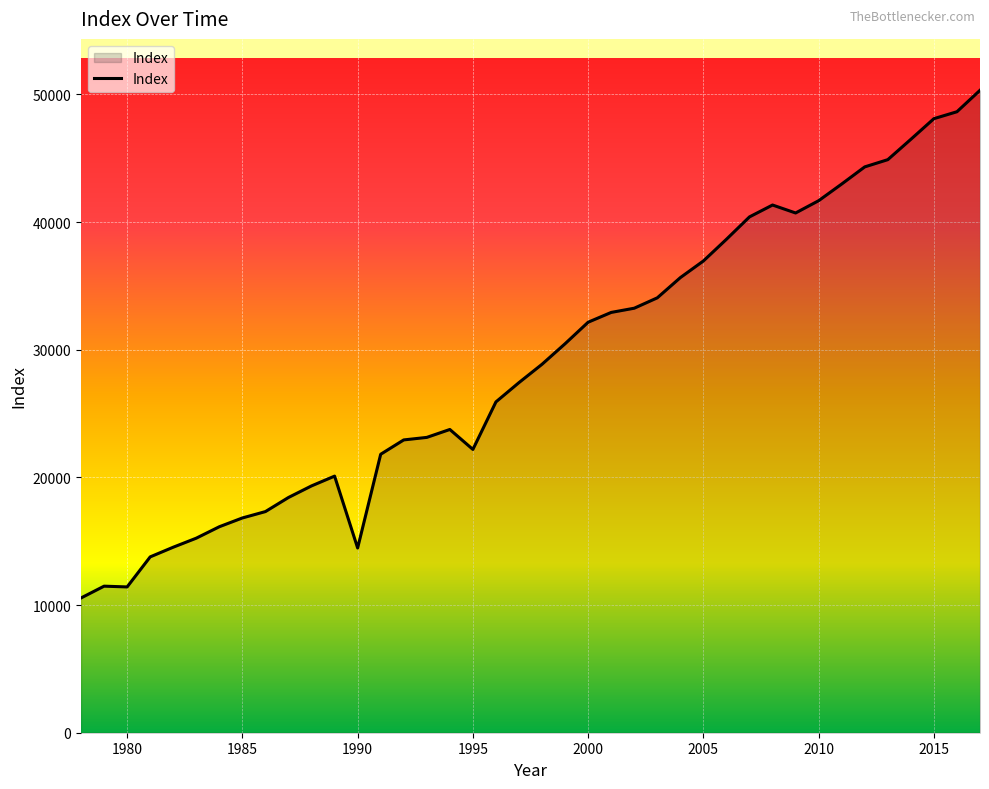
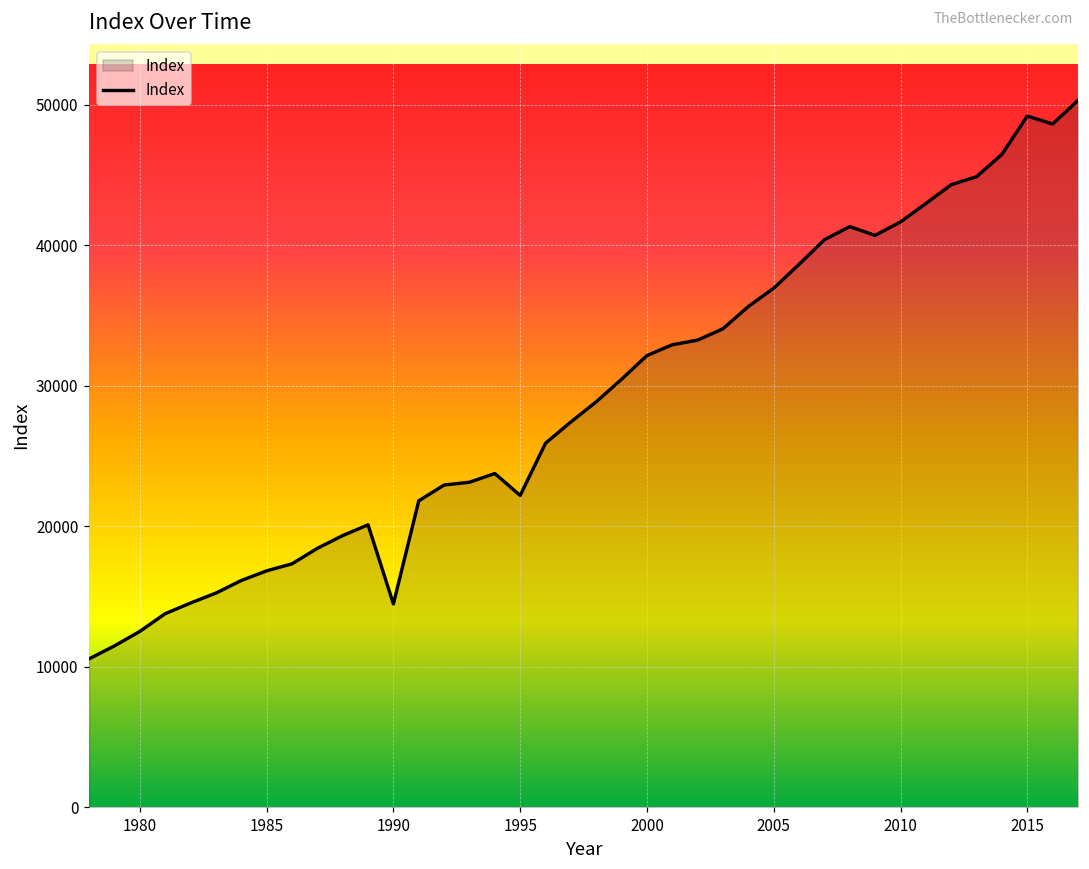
  {
-   "1980": 11400,
+   "1980": 12500,
    "1985": 16800,
    "1990": 14500,
    "1995": 22200,
    "2000": 32200,
    "2005": 37000,
    "2010": 41700,
-   "2015": 48100
+   "2015": 49200
  }
